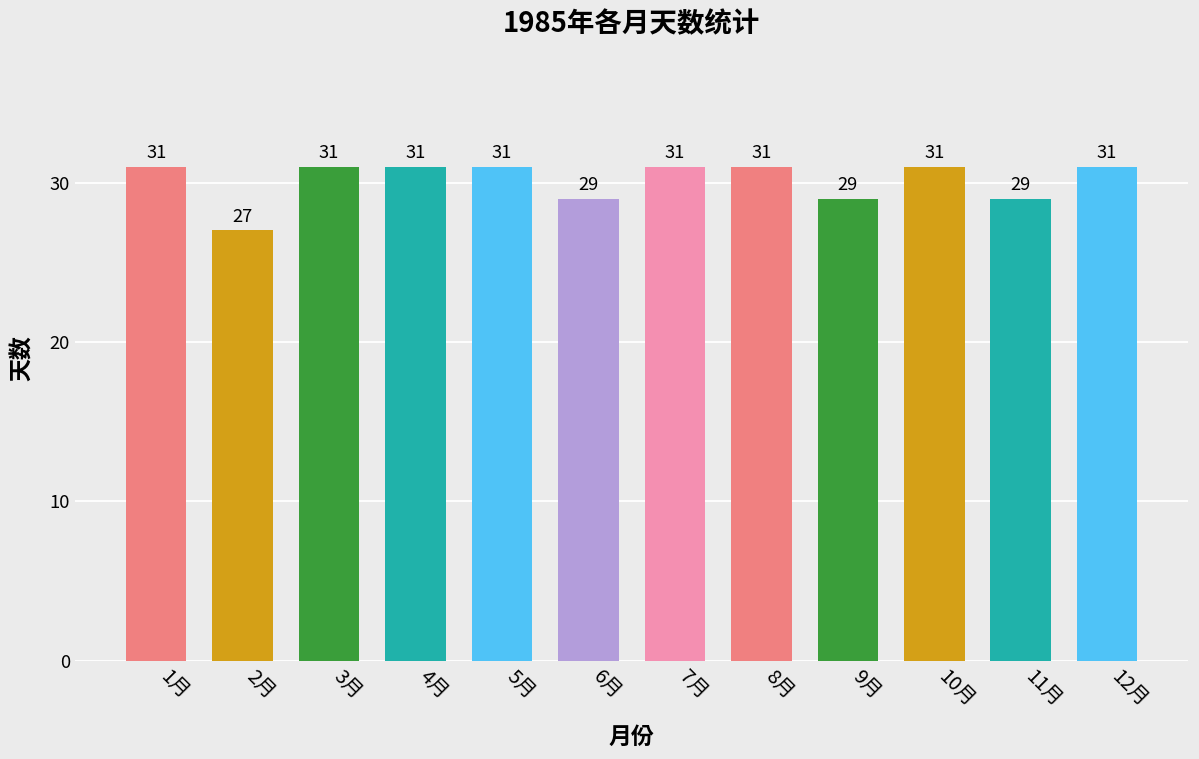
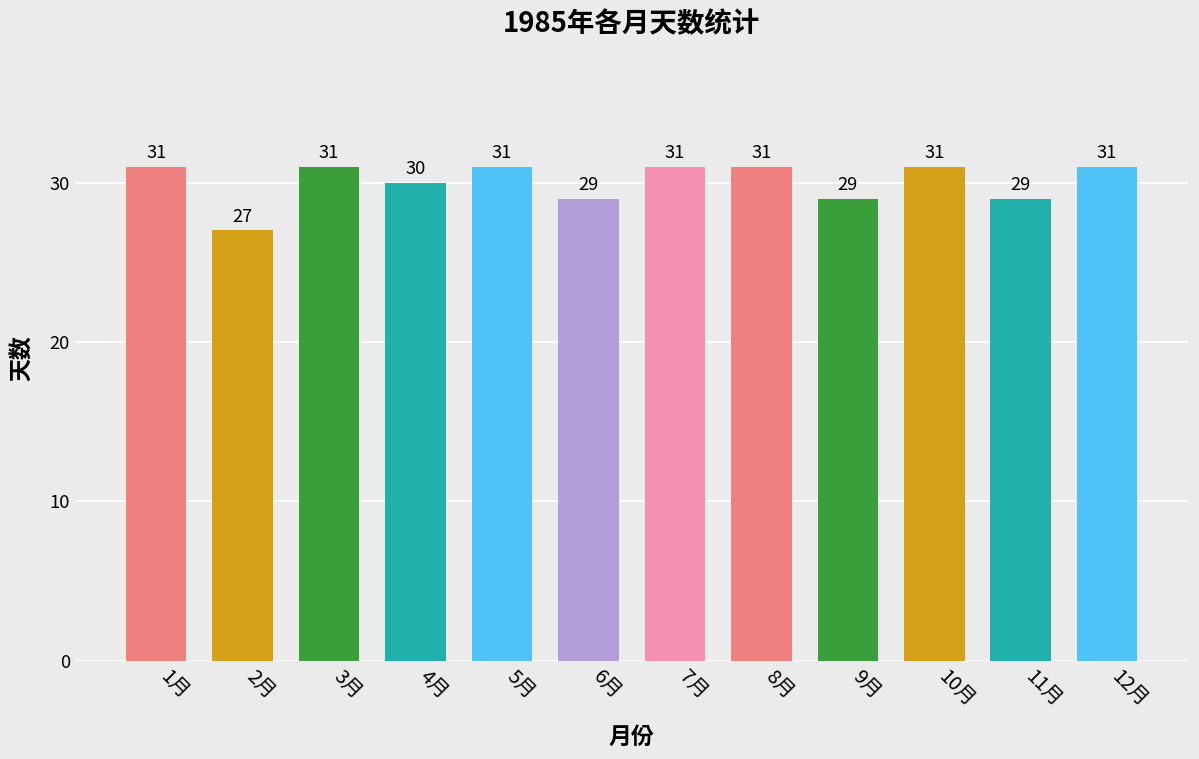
  {
    "1月": 31,
    "2月": 27,
    "3月": 31,
-   "4月": 31,
+   "4月": 30,
    "5月": 31,
    "6月": 29,
    "7月": 31,
    "8月": 31,
    "9月": 29,
    "10月": 31,
    "11月": 29,
    "12月": 31
  }
